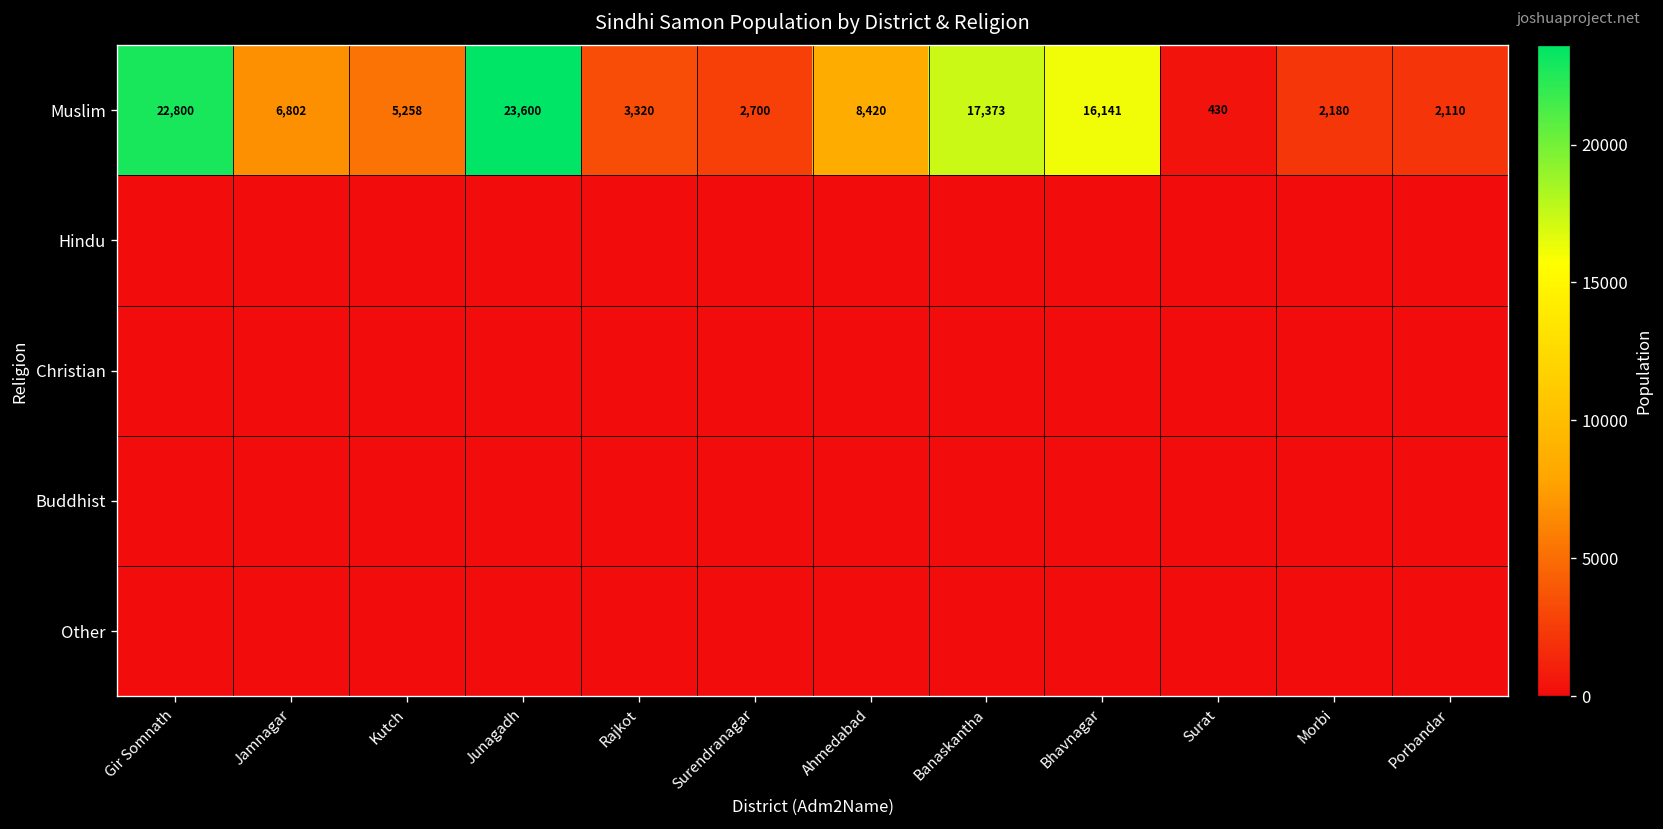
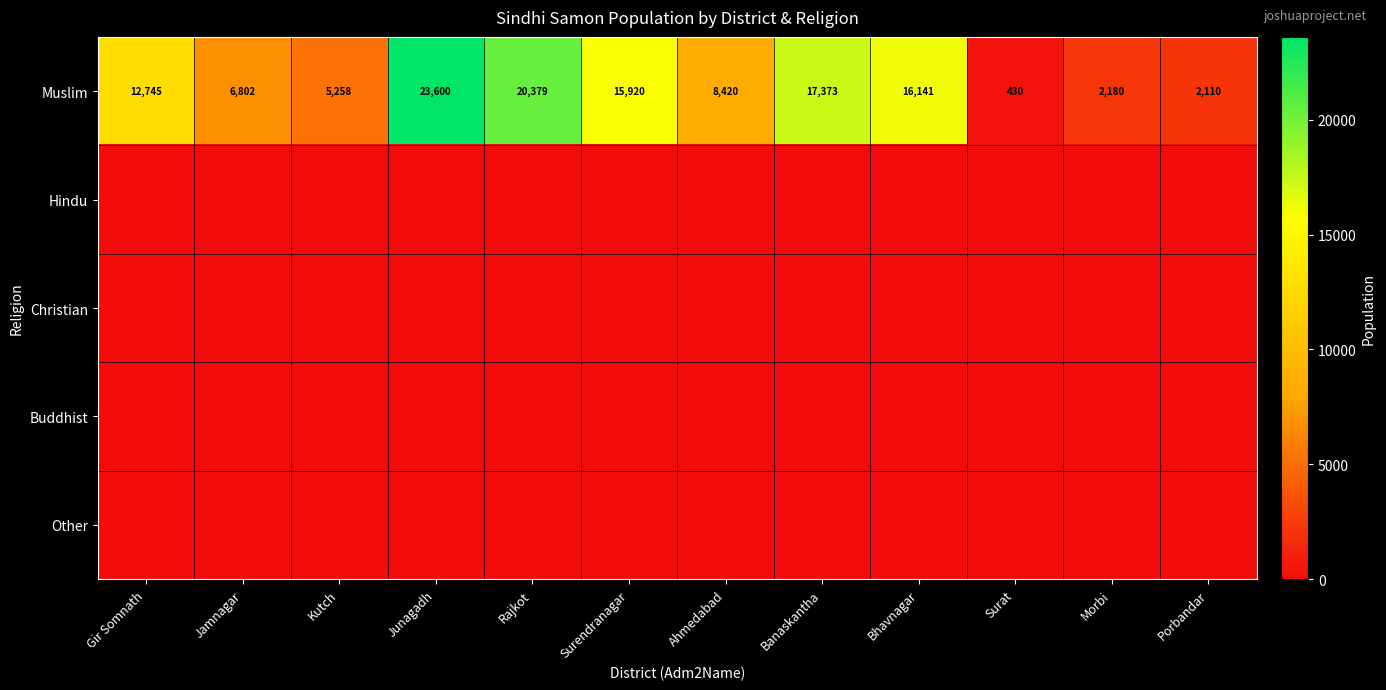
  {
    "Muslim": {
-     "Gir Somnath": "22,800",
+     "Gir Somnath": "12,745",
      "Jamnagar": "6,802",
      "Kutch": "5,258",
      "Junagadh": "23,600",
-     "Rajkot": "3,320",
-     "Surendranagar": "2,700",
+     "Rajkot": "20,379",
+     "Surendranagar": "15,920",
      "Ahmedabad": "8,420",
      "Banaskantha": "17,373",
      "Bhavnagar": "16,141",
      "Surat": "430",
      "Morbi": "2,180",
      "Porbandar": "2,110"
    }
  }
